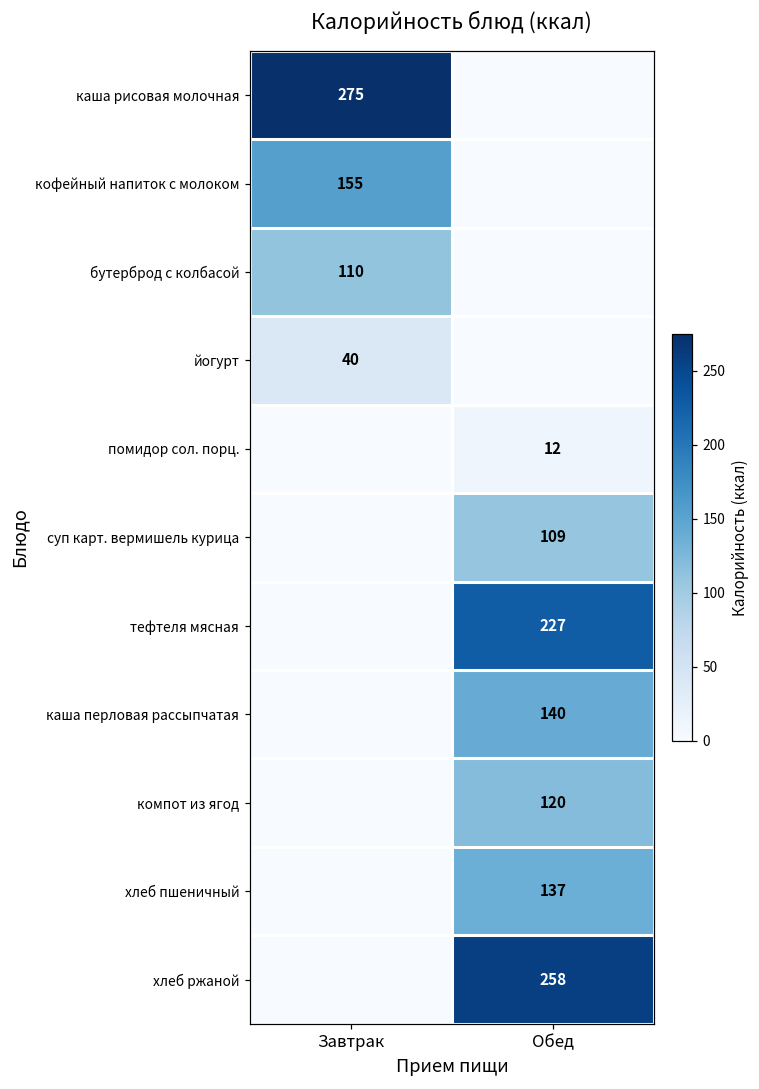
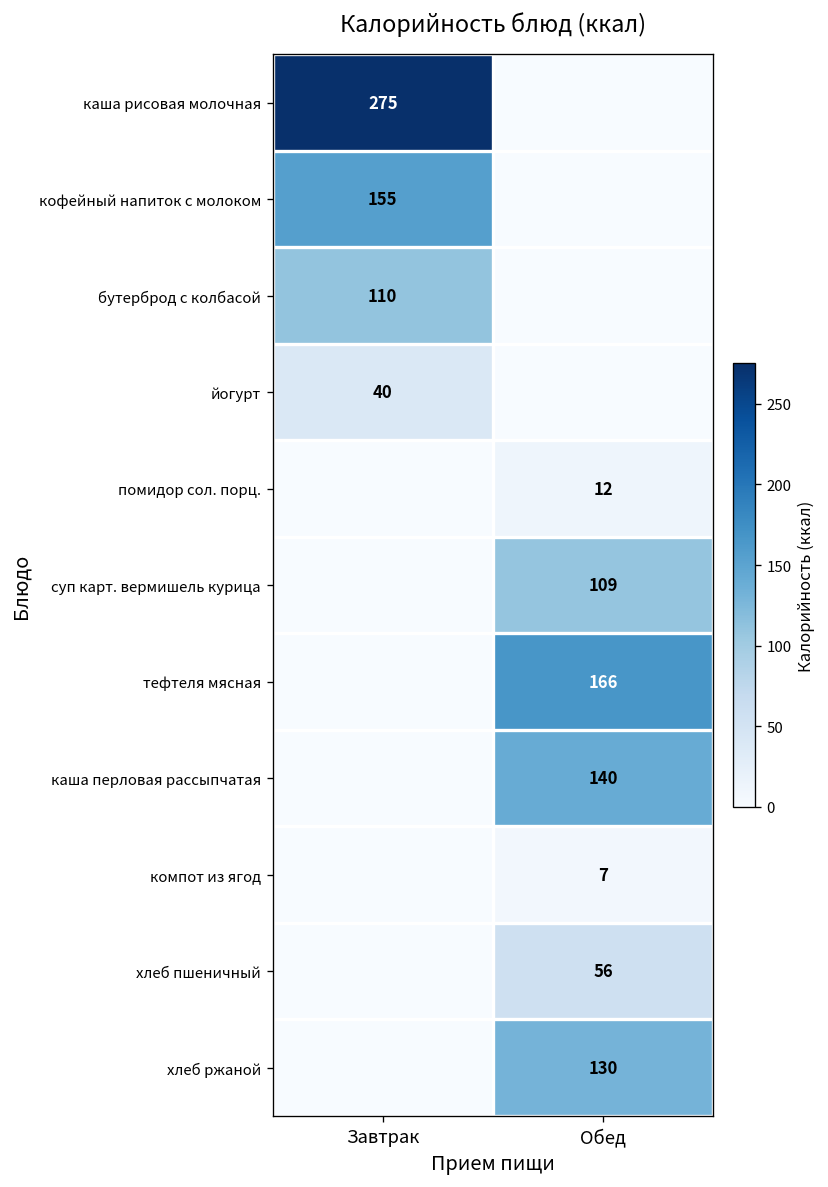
  {
    "каша рисовая молочная": {
      "Завтрак": 275
    },
    "кофейный напиток с молоком": {
      "Завтрак": 155
    },
    "бутерброд с колбасой": {
      "Завтрак": 110
    },
    "йогурт": {
      "Завтрак": 40
    },
    "помидор сол. порц.": {
      "Обед": 12
    },
    "суп карт. вермишель курица": {
      "Обед": 109
    },
    "тефтеля мясная": {
-     "Обед": 227
+     "Обед": 166
    },
    "каша перловая рассыпчатая": {
      "Обед": 140
    },
    "компот из ягод": {
-     "Обед": 120
+     "Обед": 7
    },
    "хлеб пшеничный": {
-     "Обед": 137
+     "Обед": 56
    },
    "хлеб ржаной": {
-     "Обед": 258
+     "Обед": 130
    }
  }
